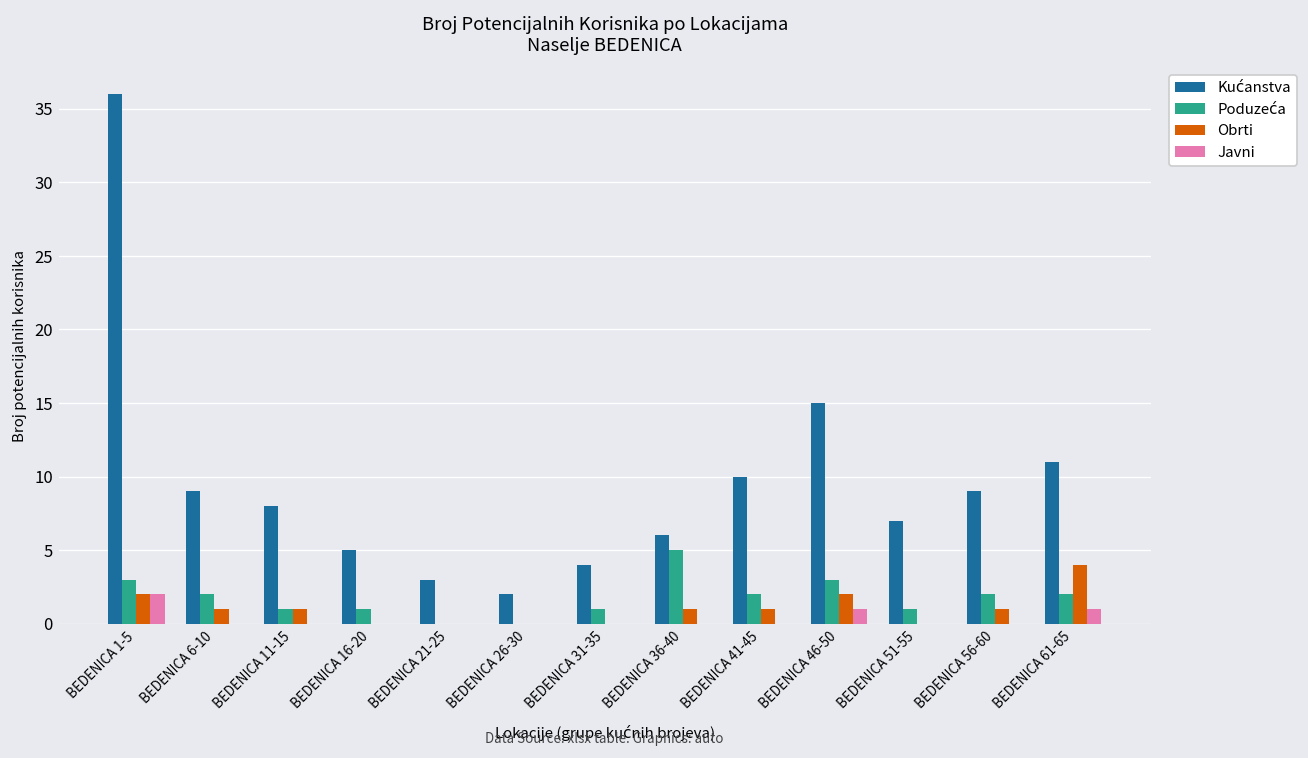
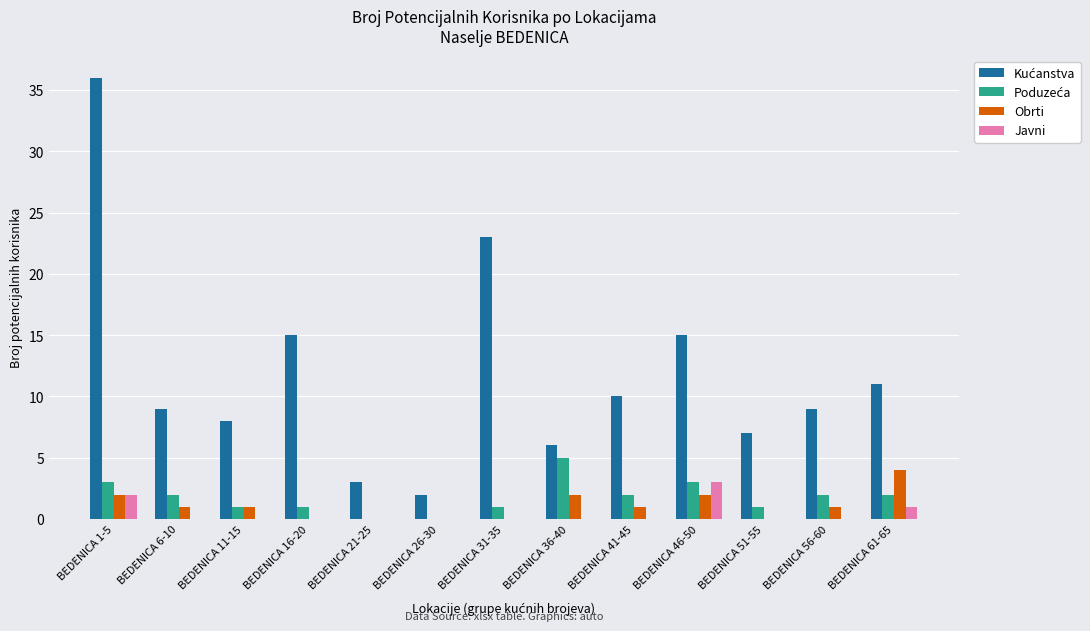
  {
    "Kućanstva": {
      "BEDENICA 1-5": 36,
      "BEDENICA 6-10": 9,
      "BEDENICA 11-15": 8,
-     "BEDENICA 16-20": 5,
+     "BEDENICA 16-20": 15,
      "BEDENICA 21-25": 3,
      "BEDENICA 26-30": 2,
-     "BEDENICA 31-35": 4,
+     "BEDENICA 31-35": 23,
      "BEDENICA 36-40": 6,
      "BEDENICA 41-45": 10,
      "BEDENICA 46-50": 15,
      "BEDENICA 51-55": 7,
      "BEDENICA 56-60": 9,
      "BEDENICA 61-65": 11
    },
    "Poduzeća": {
      "BEDENICA 1-5": 3,
      "BEDENICA 6-10": 2,
      "BEDENICA 11-15": 1,
      "BEDENICA 16-20": 1,
      "BEDENICA 21-25": 0,
      "BEDENICA 26-30": 0,
      "BEDENICA 31-35": 1,
      "BEDENICA 36-40": 5,
      "BEDENICA 41-45": 2,
      "BEDENICA 46-50": 3,
      "BEDENICA 51-55": 1,
      "BEDENICA 56-60": 2,
      "BEDENICA 61-65": 2
    },
    "Obrti": {
      "BEDENICA 1-5": 2,
      "BEDENICA 6-10": 1,
      "BEDENICA 11-15": 1,
      "BEDENICA 16-20": 0,
      "BEDENICA 21-25": 0,
      "BEDENICA 26-30": 0,
      "BEDENICA 31-35": 0,
-     "BEDENICA 36-40": 1,
+     "BEDENICA 36-40": 2,
      "BEDENICA 41-45": 1,
      "BEDENICA 46-50": 2,
      "BEDENICA 51-55": 0,
      "BEDENICA 56-60": 1,
      "BEDENICA 61-65": 4
    },
    "Javni": {
      "BEDENICA 1-5": 2,
      "BEDENICA 6-10": 0,
      "BEDENICA 11-15": 0,
      "BEDENICA 16-20": 0,
      "BEDENICA 21-25": 0,
      "BEDENICA 26-30": 0,
      "BEDENICA 31-35": 0,
      "BEDENICA 36-40": 0,
      "BEDENICA 41-45": 0,
-     "BEDENICA 46-50": 1,
+     "BEDENICA 46-50": 3,
      "BEDENICA 51-55": 0,
      "BEDENICA 56-60": 0,
      "BEDENICA 61-65": 1
    }
  }
